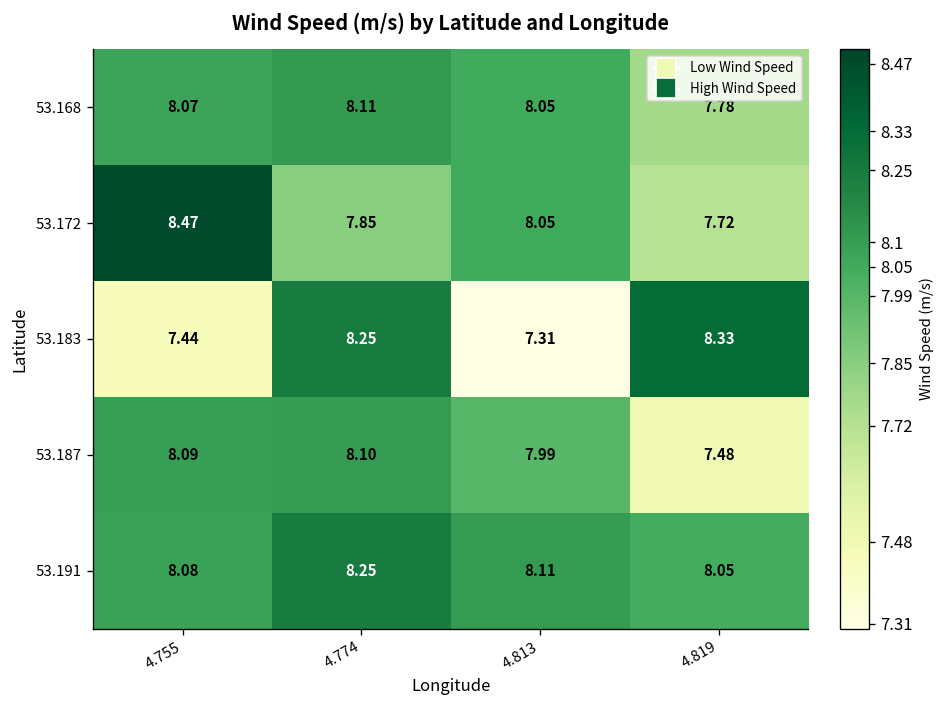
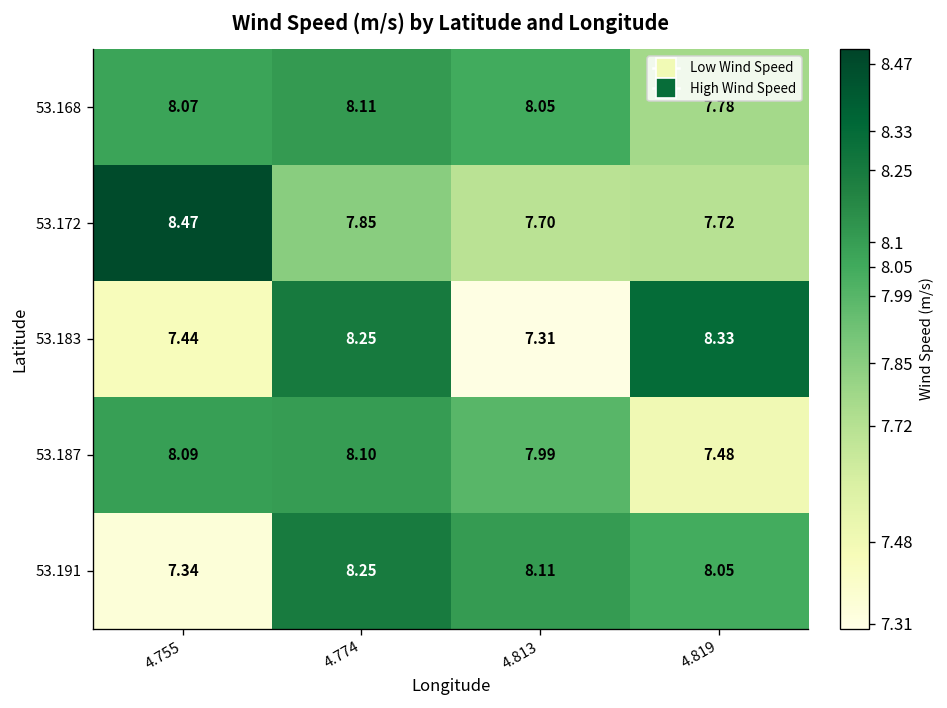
  {
    "53.168": {
      "4.755": 8.07,
      "4.774": 8.11,
      "4.813": 8.05,
      "4.819": 7.78
    },
    "53.172": {
      "4.755": 8.47,
      "4.774": 7.85,
-     "4.813": 8.05,
+     "4.813": 7.70,
      "4.819": 7.72
    },
    "53.183": {
      "4.755": 7.44,
      "4.774": 8.25,
      "4.813": 7.31,
      "4.819": 8.33
    },
    "53.187": {
      "4.755": 8.09,
      "4.774": 8.10,
      "4.813": 7.99,
      "4.819": 7.48
    },
    "53.191": {
-     "4.755": 8.08,
+     "4.755": 7.34,
      "4.774": 8.25,
      "4.813": 8.11,
      "4.819": 8.05
    }
  }
